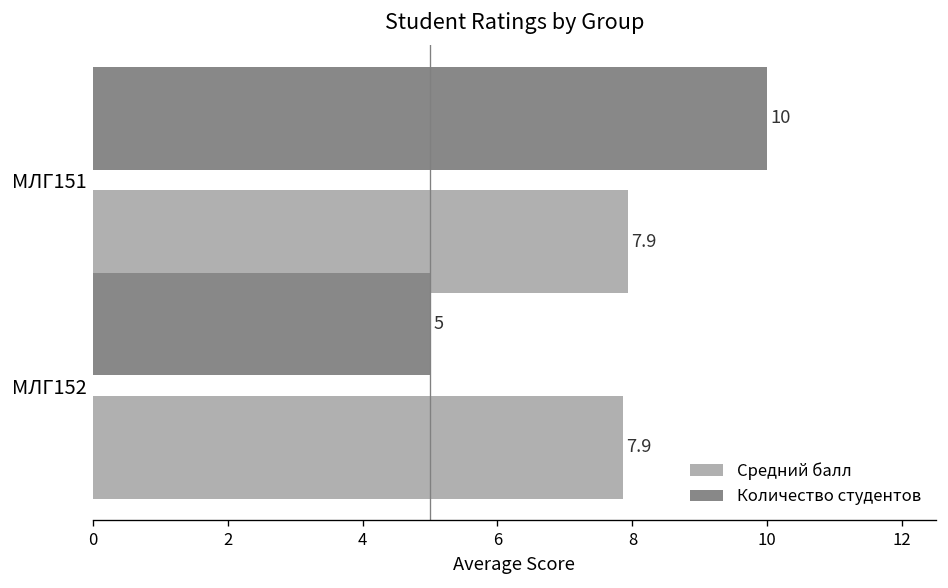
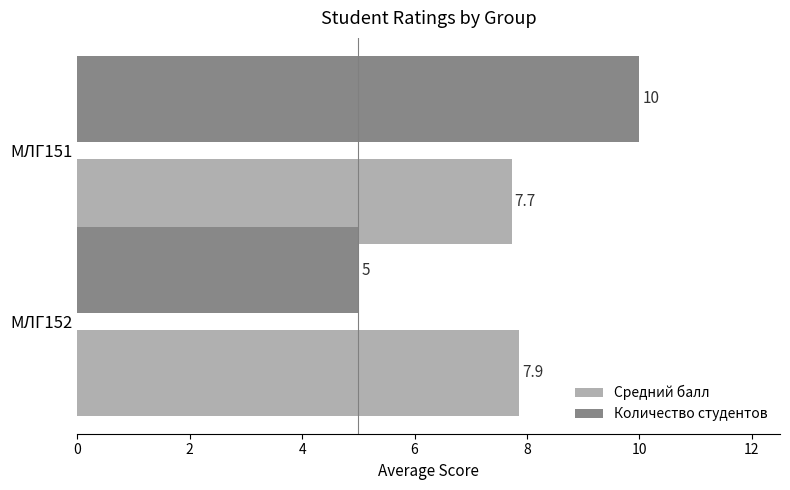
  {
    "Средний балл": {
-     "МЛГ151": 7.9,
+     "МЛГ151": 7.7,
      "МЛГ152": 7.9
    },
    "Количество студентов": {
      "МЛГ151": 10,
      "МЛГ152": 5
    }
  }
